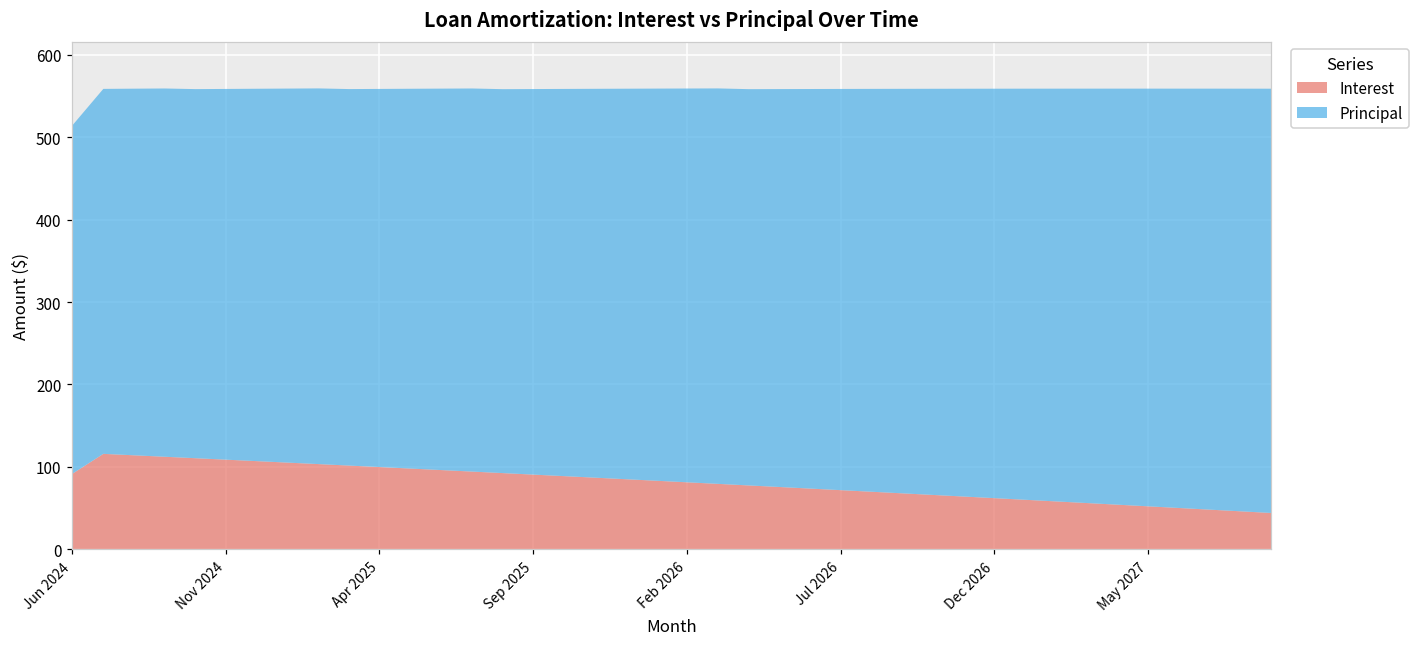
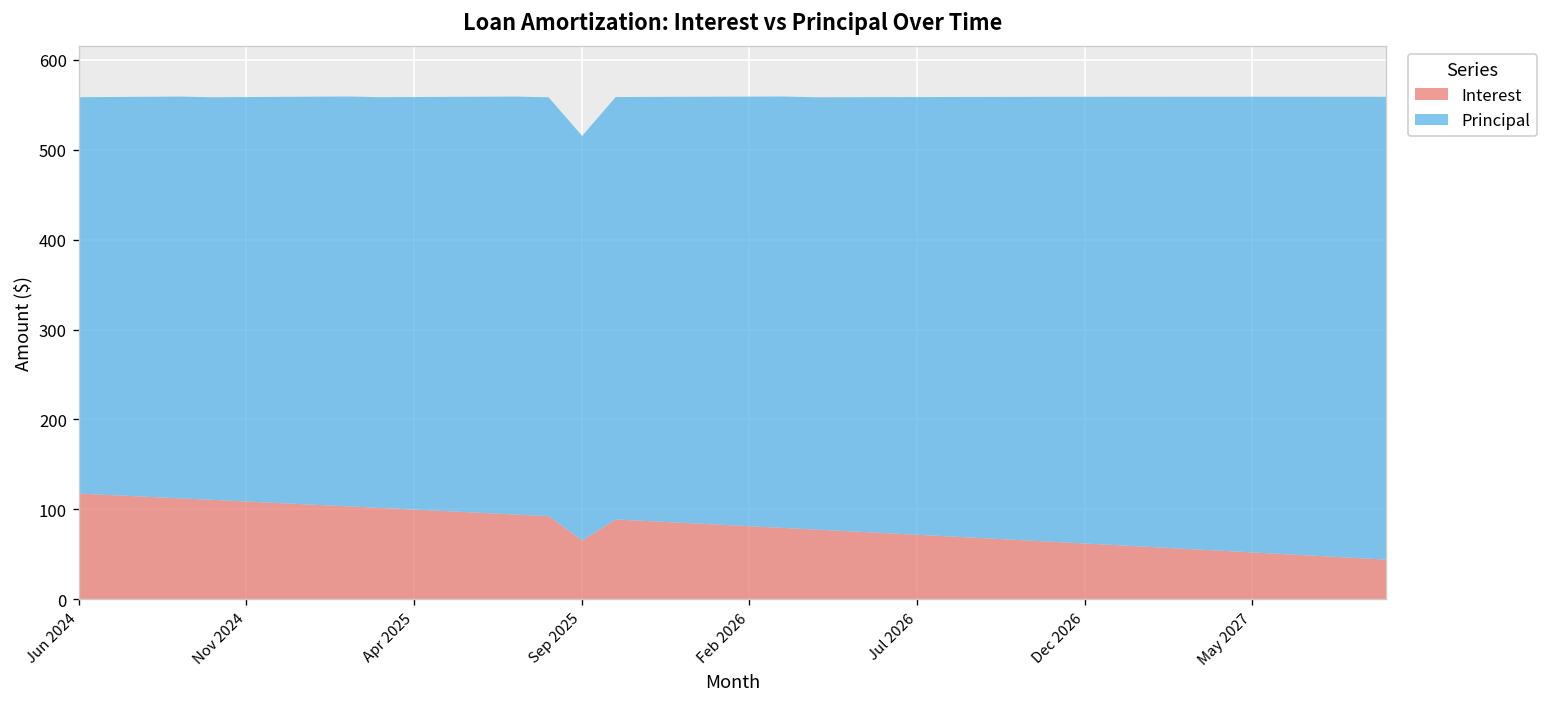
  {
    "Interest": {
-     "Jun 2024": 90,
+     "Jun 2024": 120,
      "Nov 2024": 110,
      "Apr 2025": 100,
-     "Sep 2025": 90,
+     "Sep 2025": 70,
      "Feb 2026": 80,
      "Jul 2026": 70,
      "Dec 2026": 60,
      "May 2027": 50
    },
    "Principal": {
-     "Jun 2024": 420,
+     "Jun 2024": 440,
      "Nov 2024": 450,
      "Apr 2025": 460,
-     "Sep 2025": 470,
+     "Sep 2025": 450,
      "Feb 2026": 480,
      "Jul 2026": 490,
      "Dec 2026": 500,
      "May 2027": 510
    }
  }
